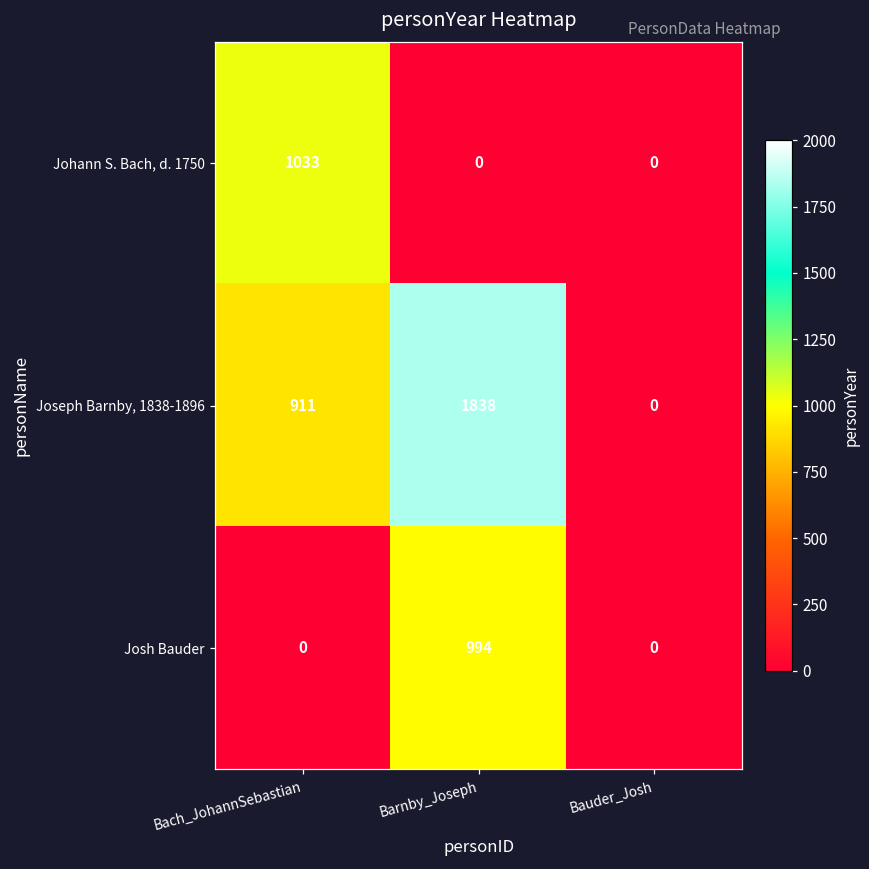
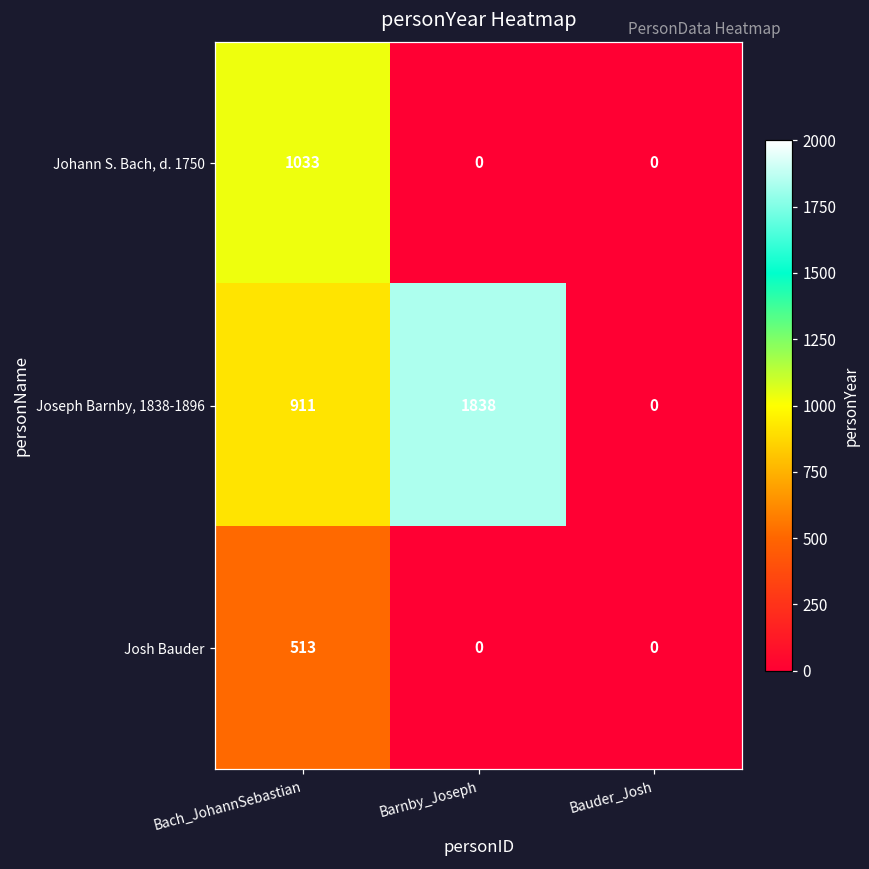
  {
    "Johann S. Bach, d. 1750": {
      "Bach_JohannSebastian": 1033,
      "Barnby_Joseph": 0,
      "Bauder_Josh": 0
    },
    "Joseph Barnby, 1838-1896": {
      "Bach_JohannSebastian": 911,
      "Barnby_Joseph": 1838,
      "Bauder_Josh": 0
    },
    "Josh Bauder": {
-     "Bach_JohannSebastian": 0,
-     "Barnby_Joseph": 994,
+     "Bach_JohannSebastian": 513,
+     "Barnby_Joseph": 0,
      "Bauder_Josh": 0
    }
  }
